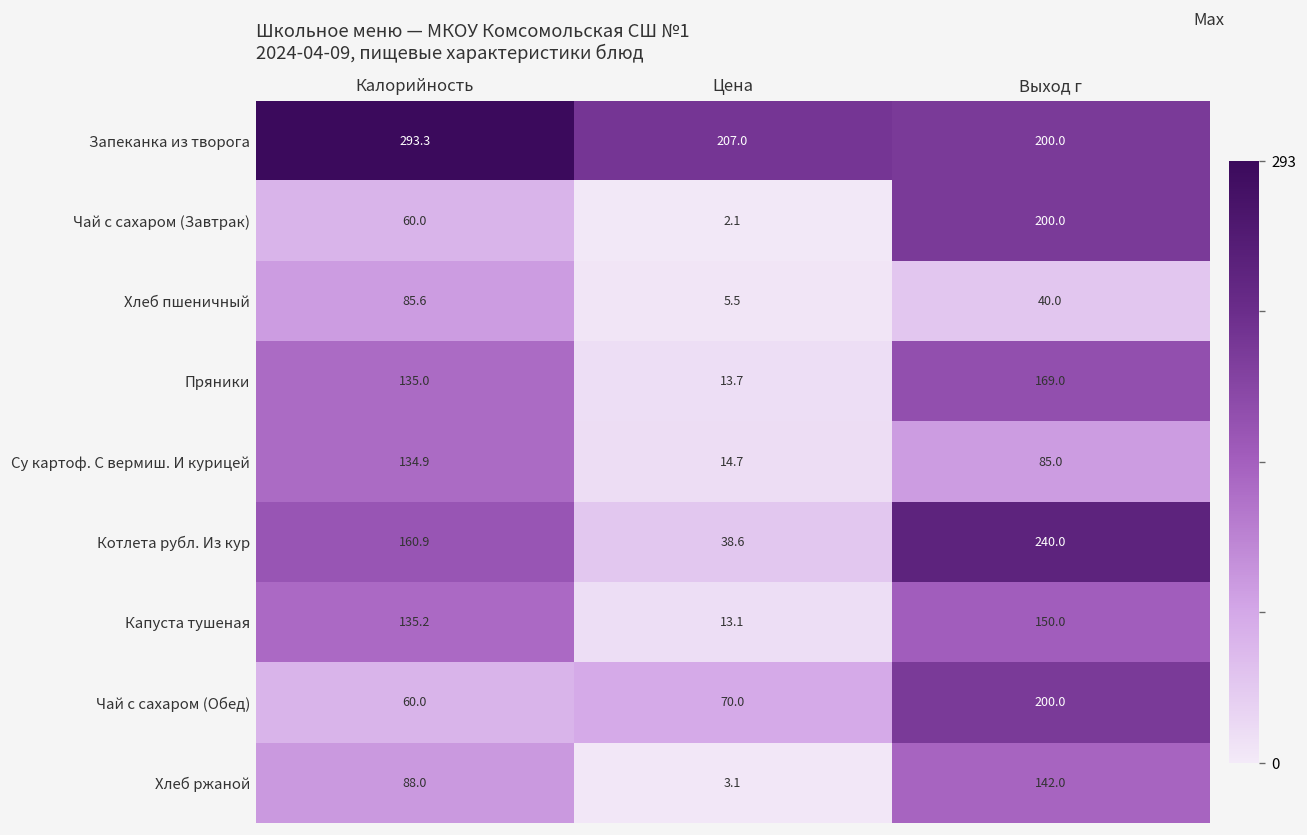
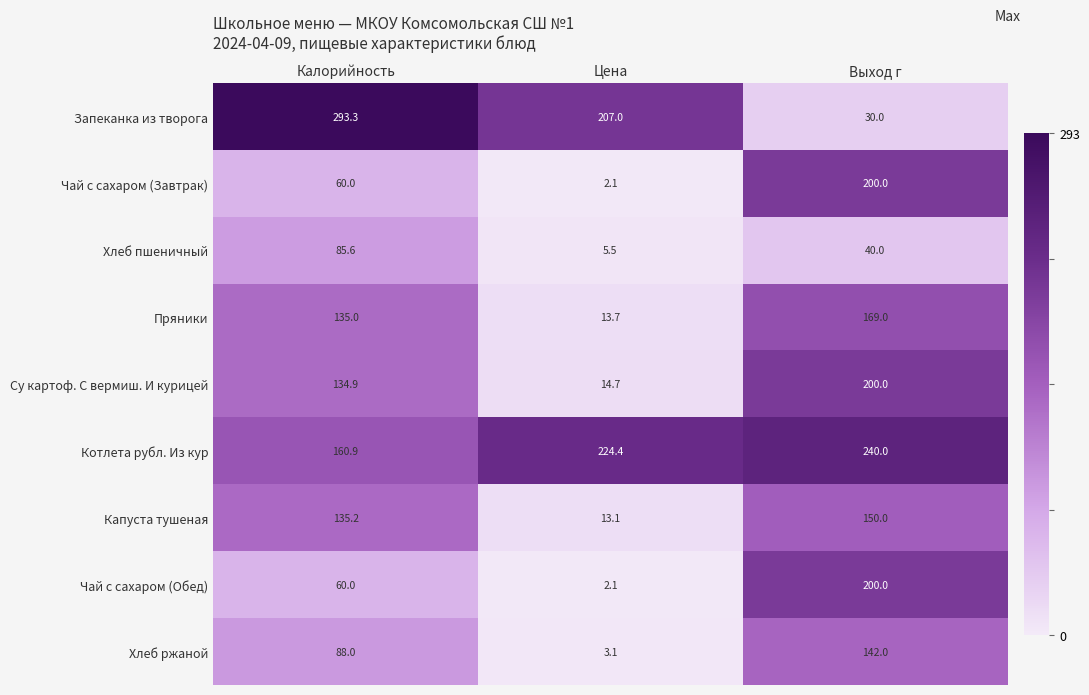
  {
    "Запеканка из творога": {
      "Калорийность": 293.3,
      "Цена": 207.0,
-     "Выход г": 200.0
+     "Выход г": 30.0
    },
    "Чай с сахаром (Завтрак)": {
      "Калорийность": 60.0,
      "Цена": 2.1,
      "Выход г": 200.0
    },
    "Хлеб пшеничный": {
      "Калорийность": 85.6,
      "Цена": 5.5,
      "Выход г": 40.0
    },
    "Пряники": {
      "Калорийность": 135.0,
      "Цена": 13.7,
      "Выход г": 169.0
    },
    "Су картоф. С вермиш. И курицей": {
      "Калорийность": 134.9,
      "Цена": 14.7,
-     "Выход г": 85.0
+     "Выход г": 200.0
    },
    "Котлета рубл. Из кур": {
      "Калорийность": 160.9,
-     "Цена": 38.6,
+     "Цена": 224.4,
      "Выход г": 240.0
    },
    "Капуста тушеная": {
      "Калорийность": 135.2,
      "Цена": 13.1,
      "Выход г": 150.0
    },
    "Чай с сахаром (Обед)": {
      "Калорийность": 60.0,
-     "Цена": 70.0,
+     "Цена": 2.1,
      "Выход г": 200.0
    },
    "Хлеб ржаной": {
      "Калорийность": 88.0,
      "Цена": 3.1,
      "Выход г": 142.0
    }
  }
